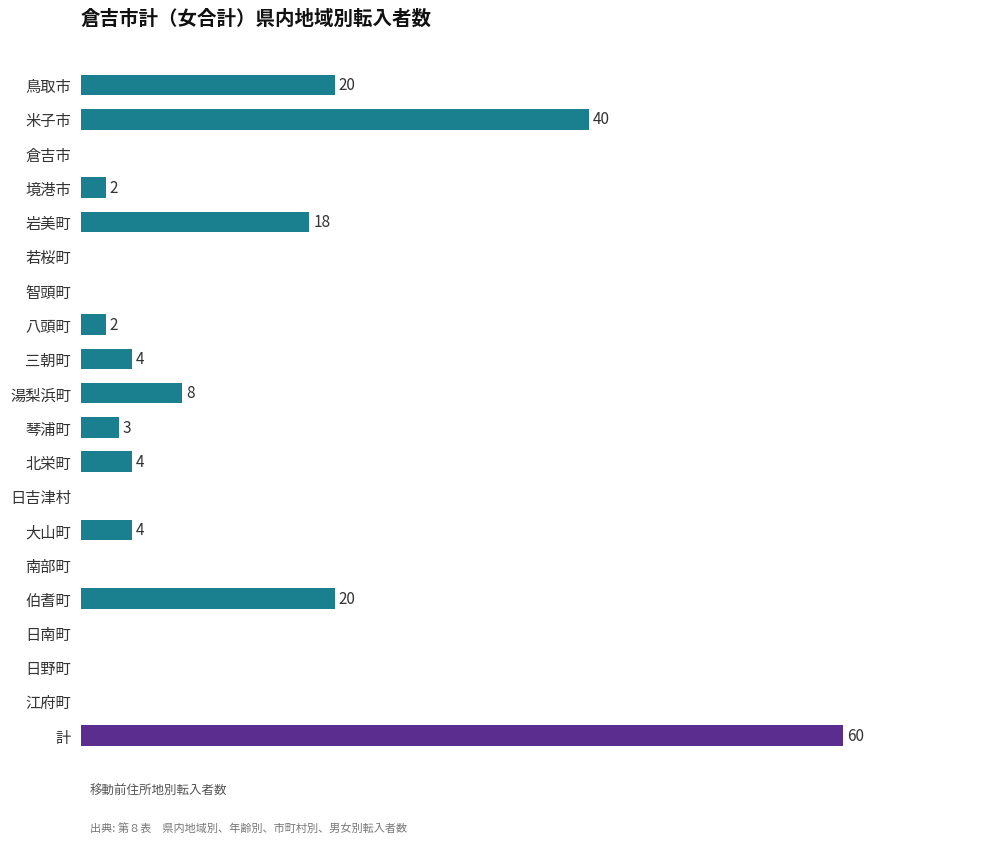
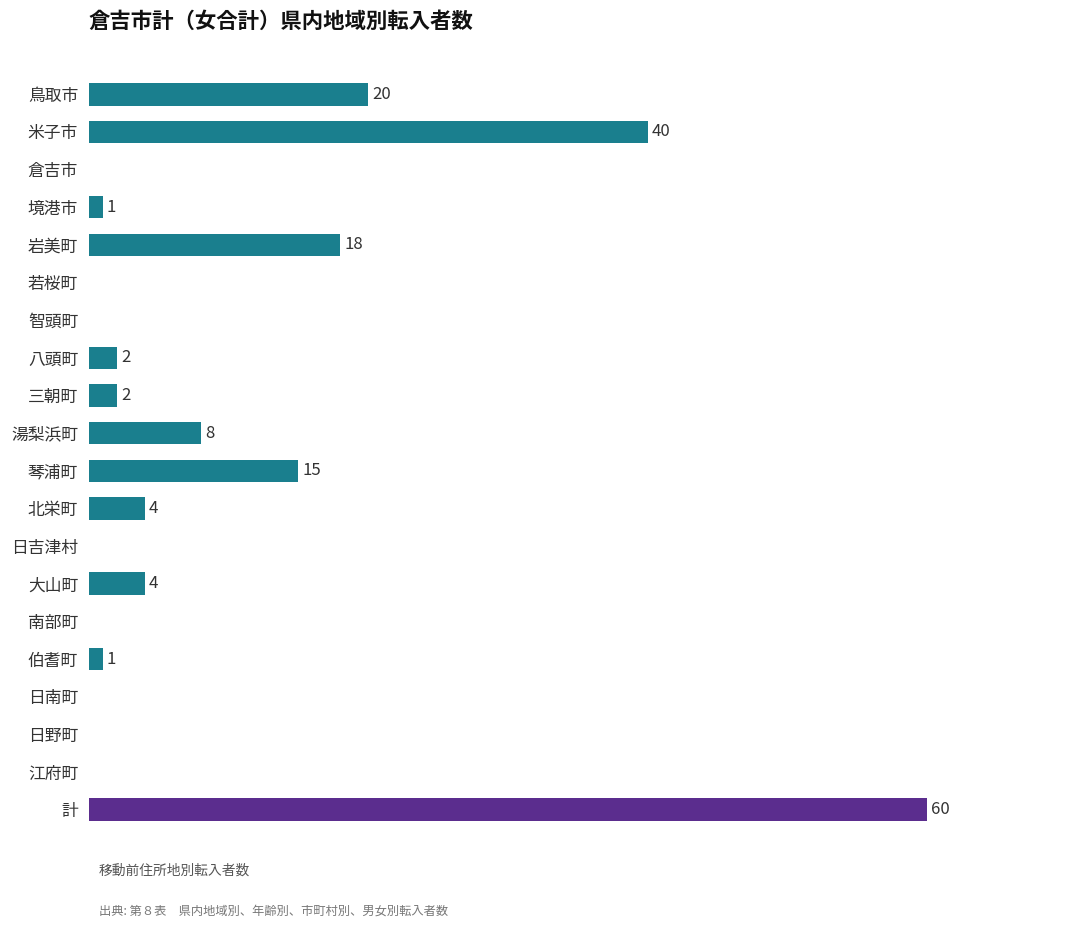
  {
    "鳥取市": 20,
    "米子市": 40,
-   "境港市": 2,
+   "境港市": 1,
    "岩美町": 18,
    "八頭町": 2,
-   "三朝町": 4,
+   "三朝町": 2,
    "湯梨浜町": 8,
-   "琴浦町": 3,
+   "琴浦町": 15,
    "北栄町": 4,
    "大山町": 4,
-   "伯耆町": 20,
+   "伯耆町": 1,
    "計": 60
  }
